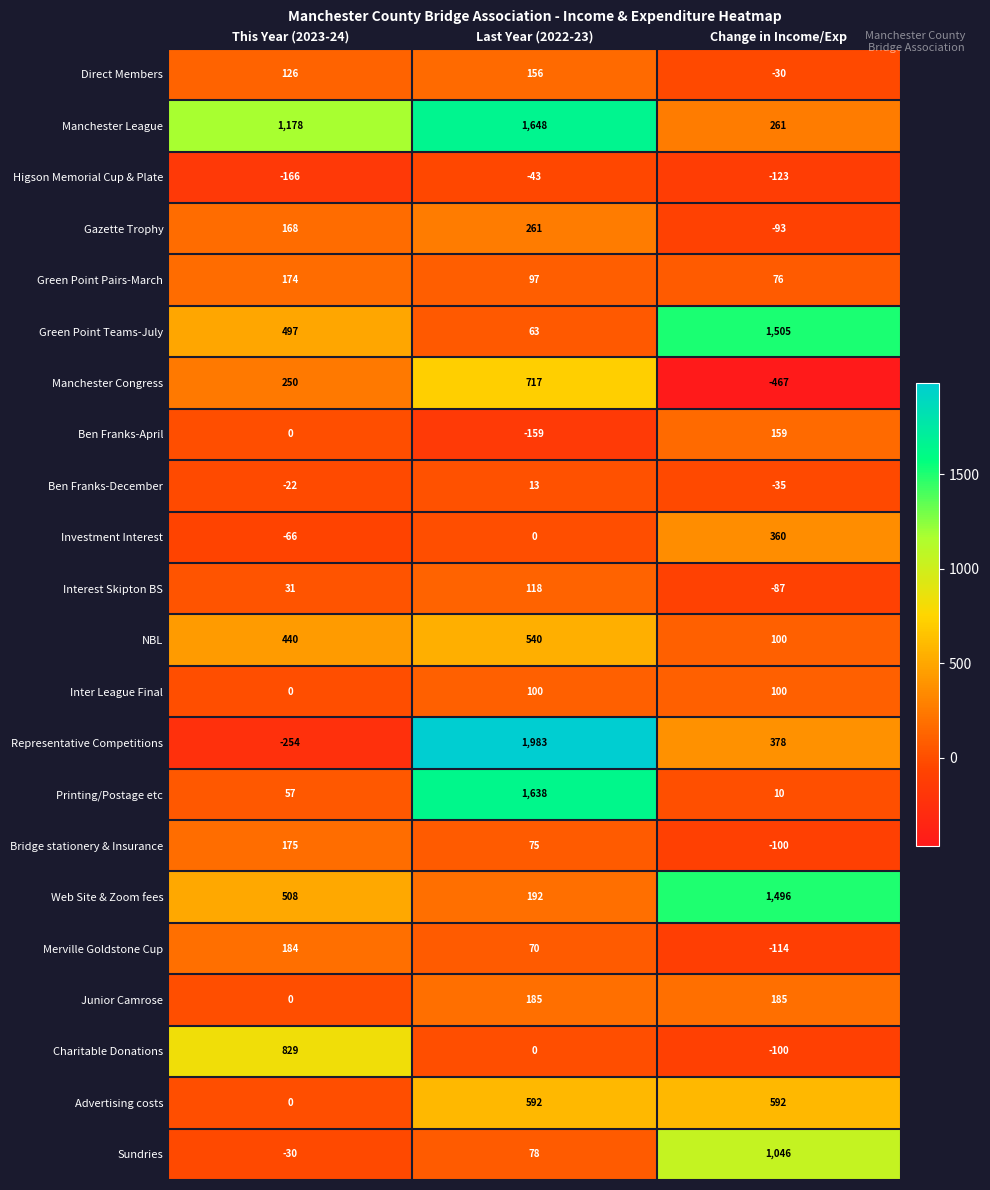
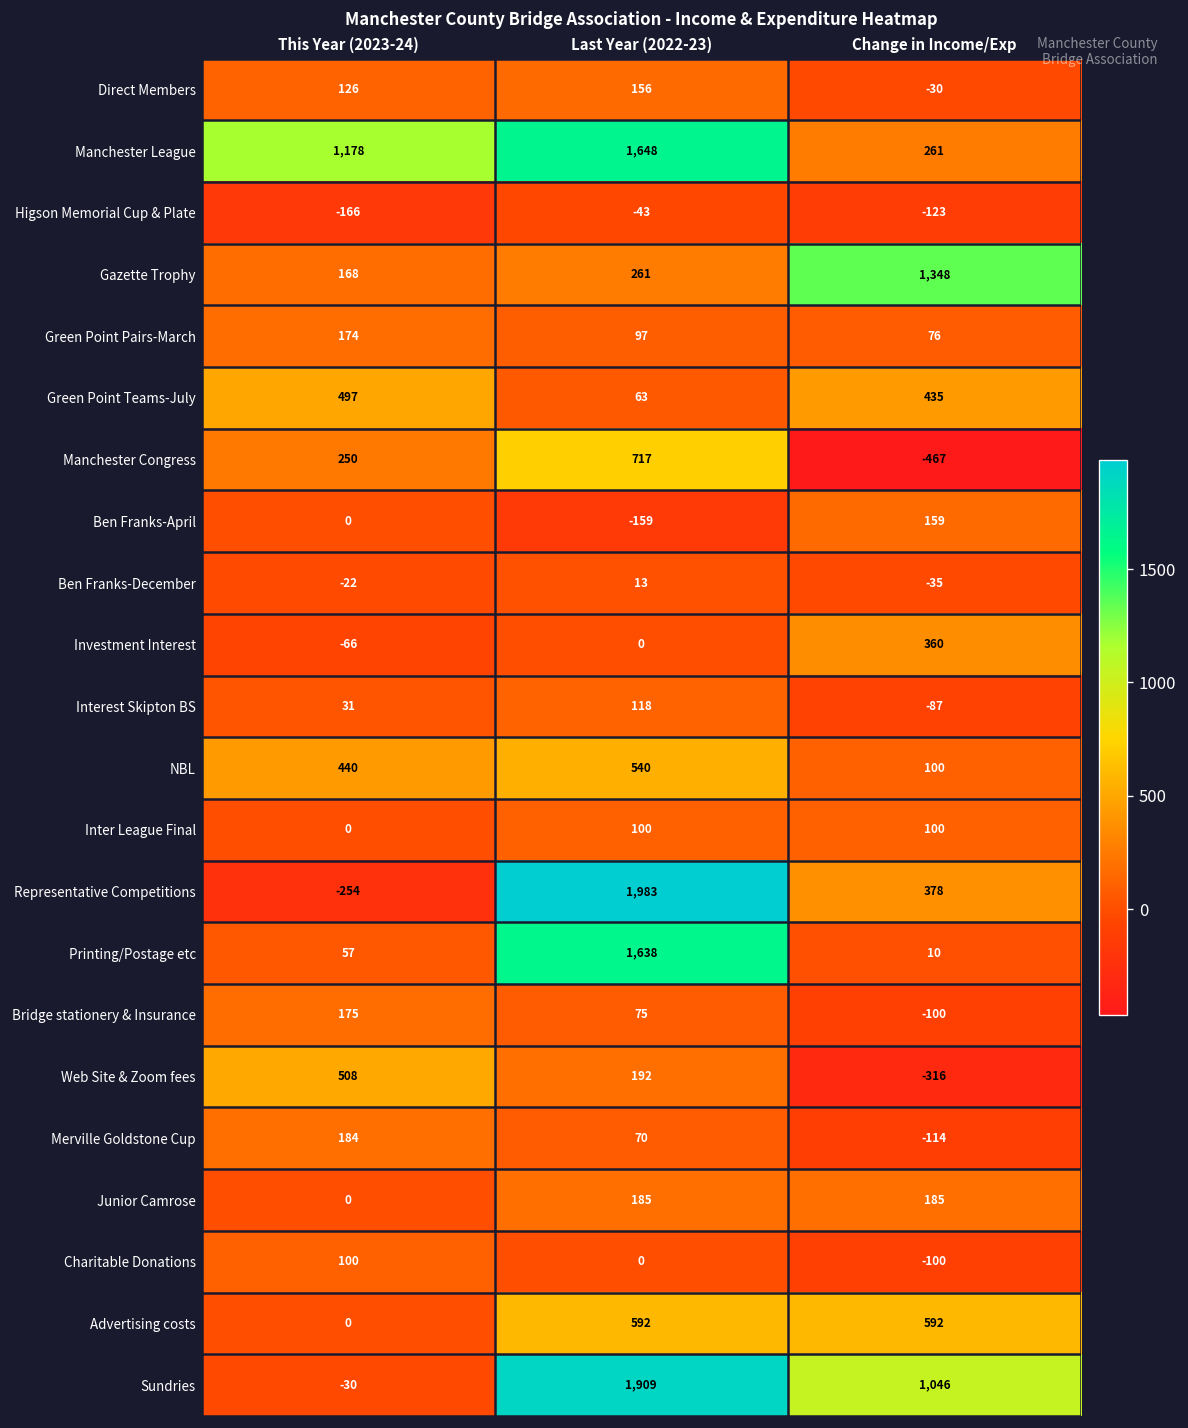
  {
    "Direct Members": {
      "This Year (2023-24)": "126",
      "Last Year (2022-23)": "156",
      "Change in Income/Exp": "-30"
    },
    "Manchester League": {
      "This Year (2023-24)": "1,178",
      "Last Year (2022-23)": "1,648",
      "Change in Income/Exp": "261"
    },
    "Higson Memorial Cup & Plate": {
      "This Year (2023-24)": "-166",
      "Last Year (2022-23)": "-43",
      "Change in Income/Exp": "-123"
    },
    "Gazette Trophy": {
      "This Year (2023-24)": "168",
      "Last Year (2022-23)": "261",
-     "Change in Income/Exp": "-93"
+     "Change in Income/Exp": "1,348"
    },
    "Green Point Pairs-March": {
      "This Year (2023-24)": "174",
      "Last Year (2022-23)": "97",
      "Change in Income/Exp": "76"
    },
    "Green Point Teams-July": {
      "This Year (2023-24)": "497",
      "Last Year (2022-23)": "63",
-     "Change in Income/Exp": "1,505"
+     "Change in Income/Exp": "435"
    },
    "Manchester Congress": {
      "This Year (2023-24)": "250",
      "Last Year (2022-23)": "717",
      "Change in Income/Exp": "-467"
    },
    "Ben Franks-April": {
      "This Year (2023-24)": "0",
      "Last Year (2022-23)": "-159",
      "Change in Income/Exp": "159"
    },
    "Ben Franks-December": {
      "This Year (2023-24)": "-22",
      "Last Year (2022-23)": "13",
      "Change in Income/Exp": "-35"
    },
    "Investment Interest": {
      "This Year (2023-24)": "-66",
      "Last Year (2022-23)": "0",
      "Change in Income/Exp": "360"
    },
    "Interest Skipton BS": {
      "This Year (2023-24)": "31",
      "Last Year (2022-23)": "118",
      "Change in Income/Exp": "-87"
    },
    "NBL": {
      "This Year (2023-24)": "440",
      "Last Year (2022-23)": "540",
      "Change in Income/Exp": "100"
    },
    "Inter League Final": {
      "This Year (2023-24)": "0",
      "Last Year (2022-23)": "100",
      "Change in Income/Exp": "100"
    },
    "Representative Competitions": {
      "This Year (2023-24)": "-254",
      "Last Year (2022-23)": "1,983",
      "Change in Income/Exp": "378"
    },
    "Printing/Postage etc": {
      "This Year (2023-24)": "57",
      "Last Year (2022-23)": "1,638",
      "Change in Income/Exp": "10"
    },
    "Bridge stationery & Insurance": {
      "This Year (2023-24)": "175",
      "Last Year (2022-23)": "75",
      "Change in Income/Exp": "-100"
    },
    "Web Site & Zoom fees": {
      "This Year (2023-24)": "508",
      "Last Year (2022-23)": "192",
-     "Change in Income/Exp": "1,496"
+     "Change in Income/Exp": "-316"
    },
    "Merville Goldstone Cup": {
      "This Year (2023-24)": "184",
      "Last Year (2022-23)": "70",
      "Change in Income/Exp": "-114"
    },
    "Junior Camrose": {
      "This Year (2023-24)": "0",
      "Last Year (2022-23)": "185",
      "Change in Income/Exp": "185"
    },
    "Charitable Donations": {
-     "This Year (2023-24)": "829",
+     "This Year (2023-24)": "100",
      "Last Year (2022-23)": "0",
      "Change in Income/Exp": "-100"
    },
    "Advertising costs": {
      "This Year (2023-24)": "0",
      "Last Year (2022-23)": "592",
      "Change in Income/Exp": "592"
    },
    "Sundries": {
      "This Year (2023-24)": "-30",
-     "Last Year (2022-23)": "78",
+     "Last Year (2022-23)": "1,909",
      "Change in Income/Exp": "1,046"
    }
  }
